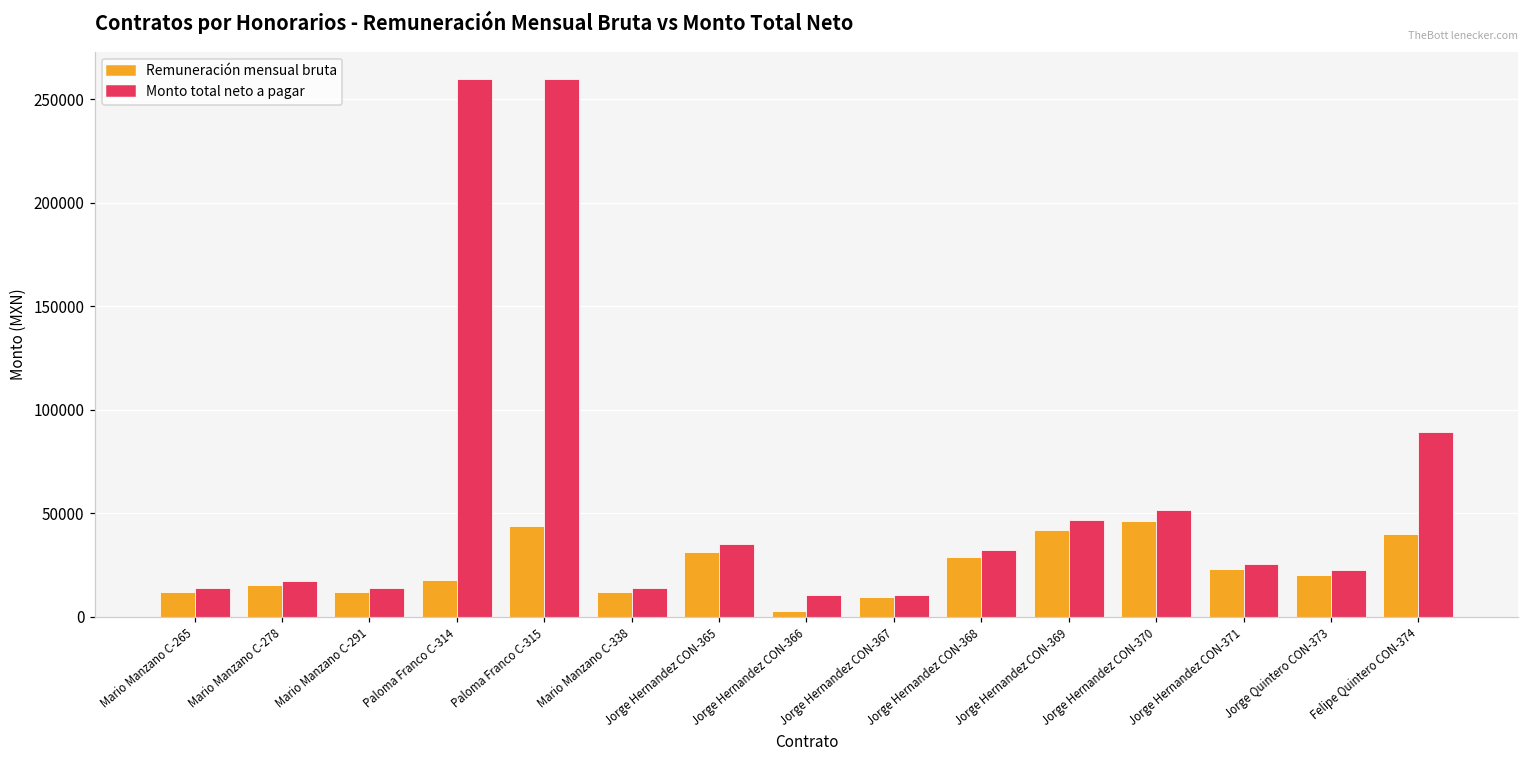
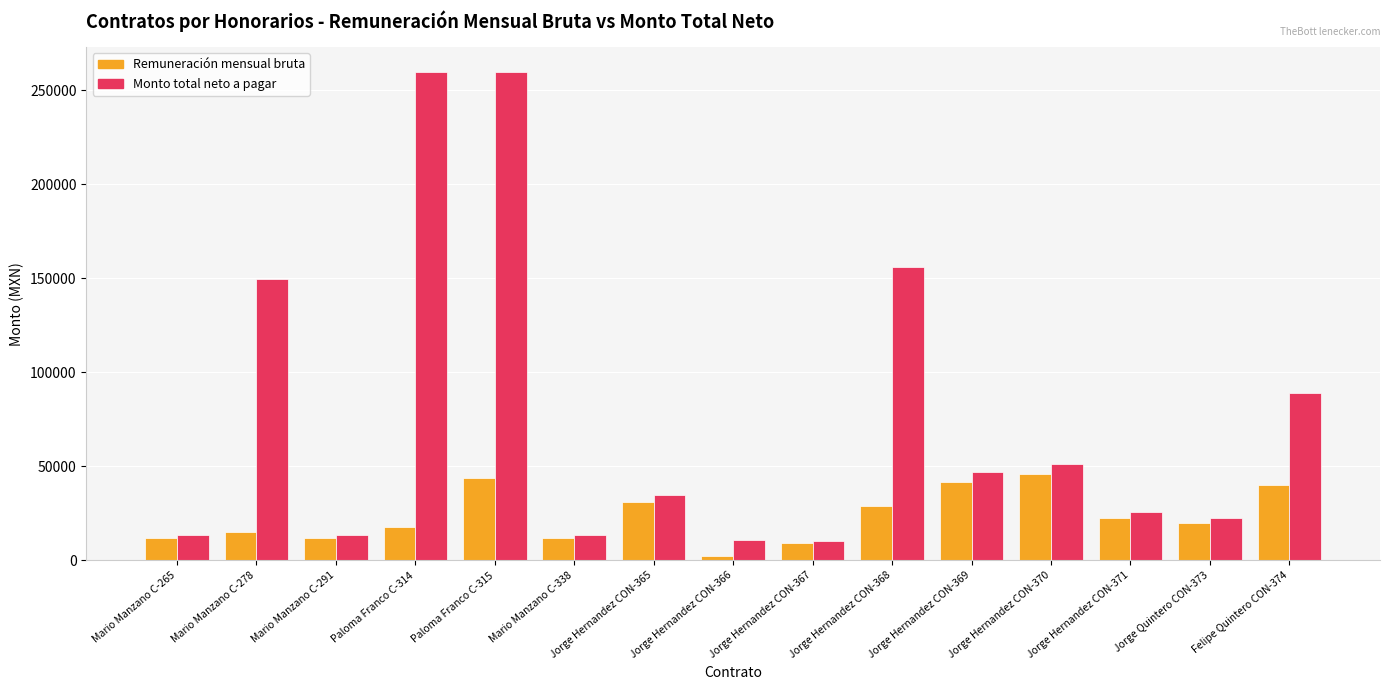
  {
    "Remuneración mensual bruta": {
      "Mario Manzano C-265": 12000,
      "Mario Manzano C-278": 15000,
      "Mario Manzano C-291": 12000,
      "Paloma Franco C-314": 18000,
      "Paloma Franco C-315": 44000,
      "Mario Manzano C-338": 12000,
      "Jorge Hernandez CON-365": 31000,
      "Jorge Hernandez CON-366": 2000,
      "Jorge Hernandez CON-367": 9000,
      "Jorge Hernandez CON-368": 29000,
      "Jorge Hernandez CON-369": 42000,
      "Jorge Hernandez CON-370": 46000,
      "Jorge Hernandez CON-371": 23000,
      "Jorge Quintero CON-373": 20000,
      "Felipe Quintero CON-374": 40000
    },
    "Monto total neto a pagar": {
      "Mario Manzano C-265": 14000,
-     "Mario Manzano C-278": 17000,
+     "Mario Manzano C-278": 150000,
      "Mario Manzano C-291": 14000,
      "Paloma Franco C-314": 260000,
      "Paloma Franco C-315": 260000,
      "Mario Manzano C-338": 14000,
      "Jorge Hernandez CON-365": 35000,
      "Jorge Hernandez CON-366": 11000,
      "Jorge Hernandez CON-367": 11000,
-     "Jorge Hernandez CON-368": 32000,
+     "Jorge Hernandez CON-368": 156000,
      "Jorge Hernandez CON-369": 47000,
      "Jorge Hernandez CON-370": 52000,
      "Jorge Hernandez CON-371": 26000,
      "Jorge Quintero CON-373": 22000,
      "Felipe Quintero CON-374": 89000
    }
  }
